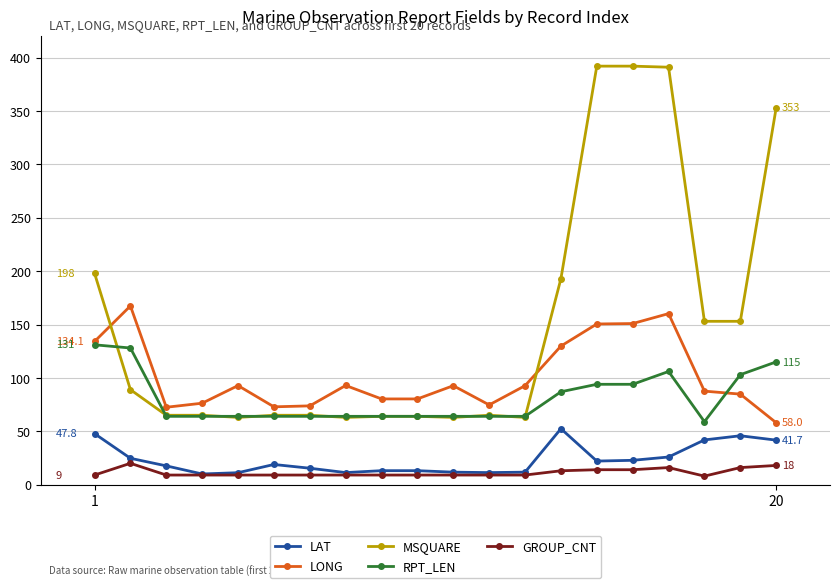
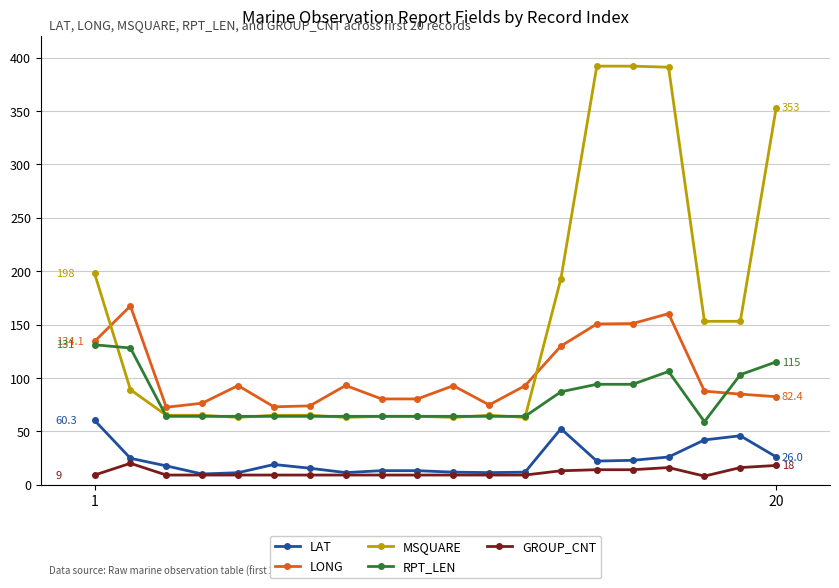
  {
    "LAT": {
-     "1": 47.8,
-     "20": 41.7
+     "1": 60.3,
+     "20": 26.0
    },
    "LONG": {
-     "20": 58.0
+     "20": 82.4
    },
    "MSQUARE": {
      "1": 198,
      "20": 353
    },
    "RPT_LEN": {
      "20": 115
    },
    "GROUP_CNT": {
      "20": 18
    }
  }
